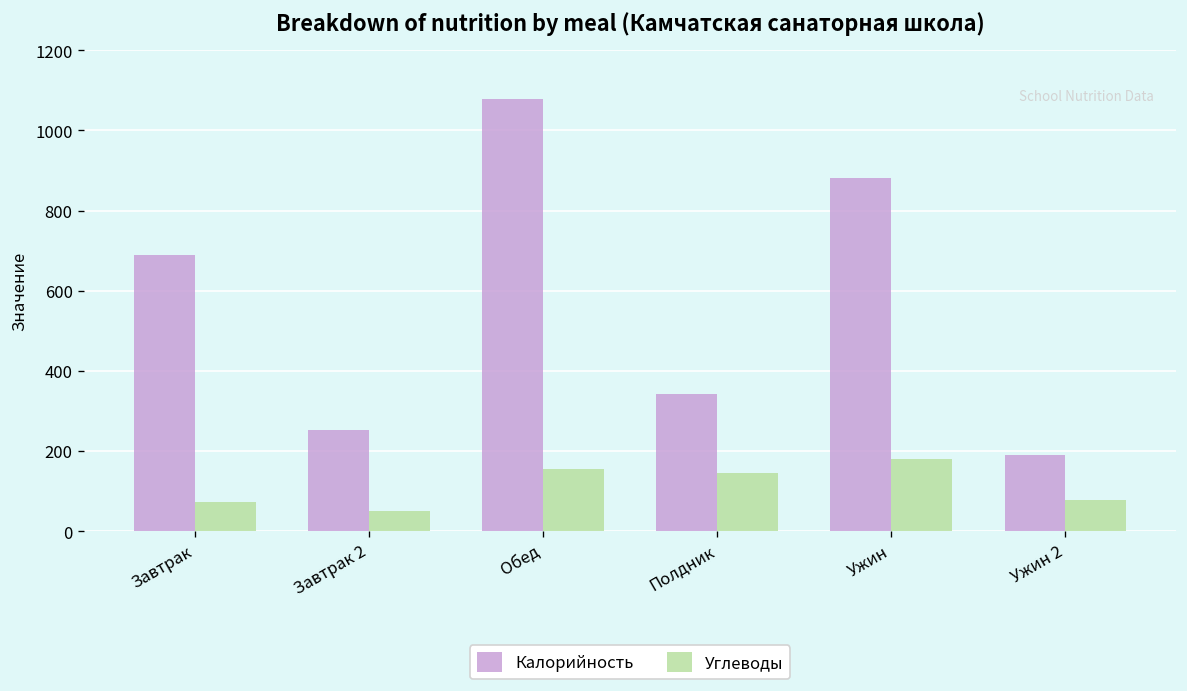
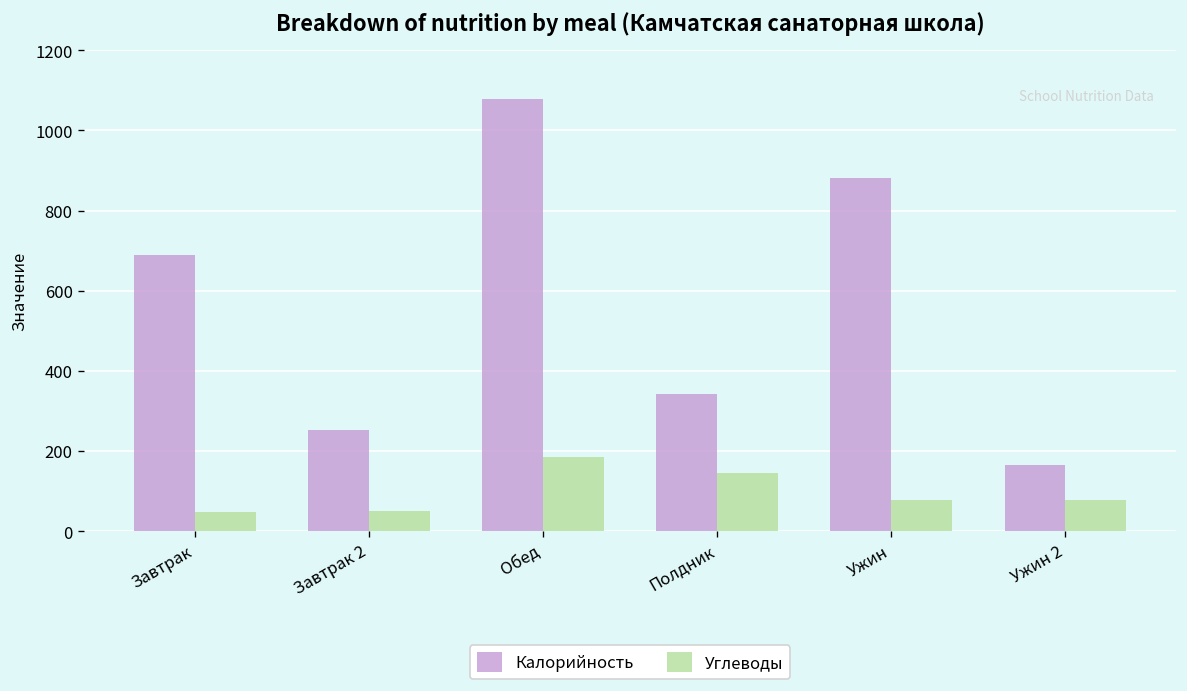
  {
    "Калорийность": {
      "Завтрак": 690,
      "Завтрак 2": 250,
      "Обед": 1080,
      "Полдник": 340,
      "Ужин": 880,
-     "Ужин 2": 190
+     "Ужин 2": 170
    },
    "Углеводы": {
-     "Завтрак": 70,
+     "Завтрак": 50,
      "Завтрак 2": 50,
-     "Обед": 150,
+     "Обед": 190,
      "Полдник": 150,
-     "Ужин": 180,
+     "Ужин": 80,
      "Ужин 2": 80
    }
  }
